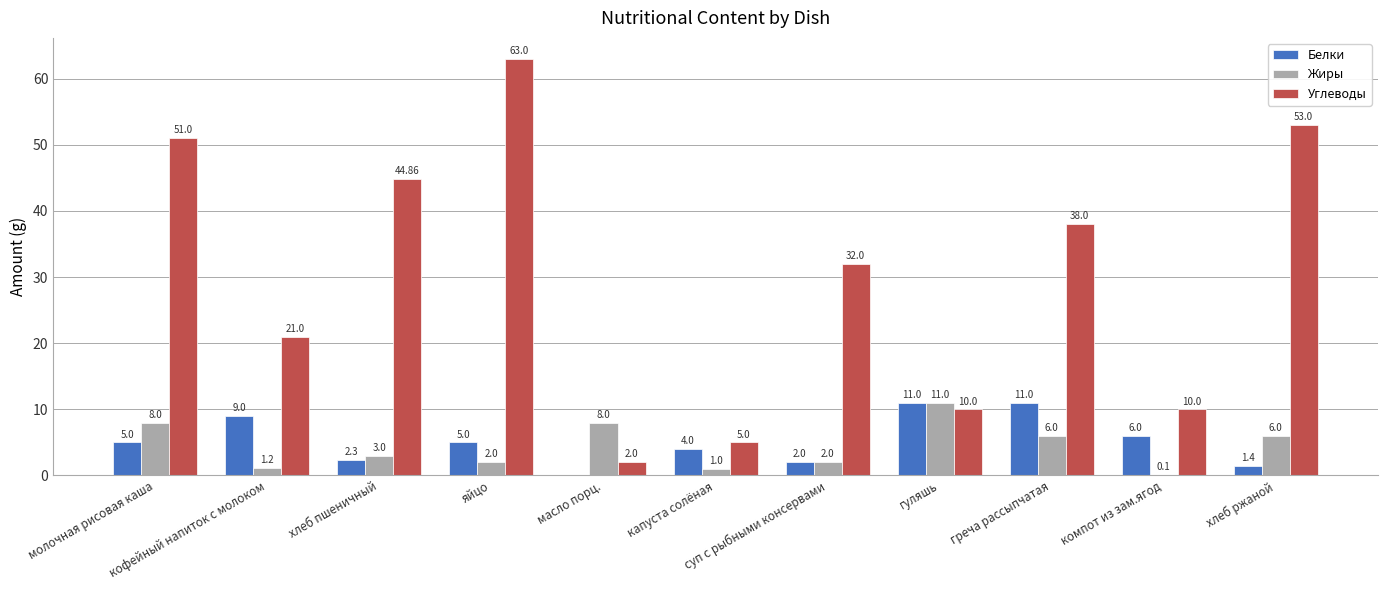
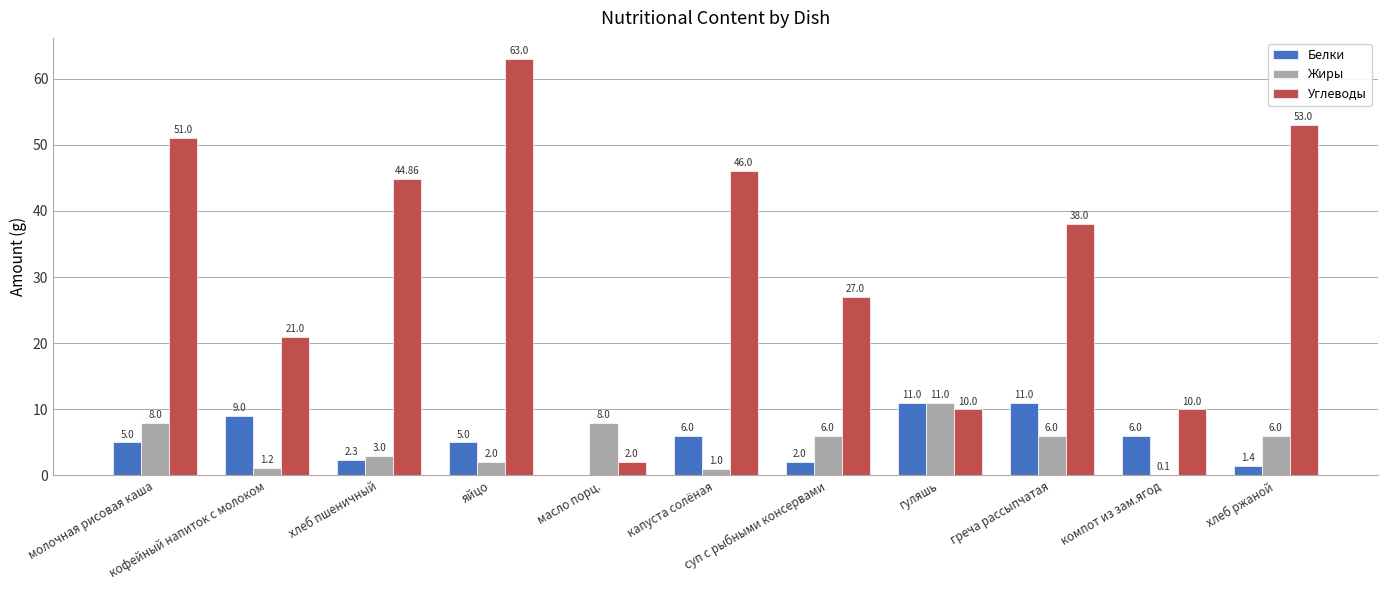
  {
    "Белки": {
      "молочная рисовая каша": 5.0,
      "кофейный напиток с молоком": 9.0,
      "хлеб пшеничный": 2.3,
      "яйцо": 5.0,
-     "капуста солёная": 4.0,
+     "капуста солёная": 6.0,
      "суп с рыбными консервами": 2.0,
      "гуляшь": 11.0,
      "греча рассыпчатая": 11.0,
      "компот из зам.ягод": 6.0,
      "хлеб ржаной": 1.4
    },
    "Жиры": {
      "молочная рисовая каша": 8.0,
      "кофейный напиток с молоком": 1.2,
      "хлеб пшеничный": 3.0,
      "яйцо": 2.0,
      "масло порц.": 8.0,
      "капуста солёная": 1.0,
-     "суп с рыбными консервами": 2.0,
+     "суп с рыбными консервами": 6.0,
      "гуляшь": 11.0,
      "греча рассыпчатая": 6.0,
      "компот из зам.ягод": 0.1,
      "хлеб ржаной": 6.0
    },
    "Углеводы": {
      "молочная рисовая каша": 51.0,
      "кофейный напиток с молоком": 21.0,
      "хлеб пшеничный": 44.86,
      "яйцо": 63.0,
      "масло порц.": 2.0,
-     "капуста солёная": 5.0,
-     "суп с рыбными консервами": 32.0,
+     "капуста солёная": 46.0,
+     "суп с рыбными консервами": 27.0,
      "гуляшь": 10.0,
      "греча рассыпчатая": 38.0,
      "компот из зам.ягод": 10.0,
      "хлеб ржаной": 53.0
    }
  }
